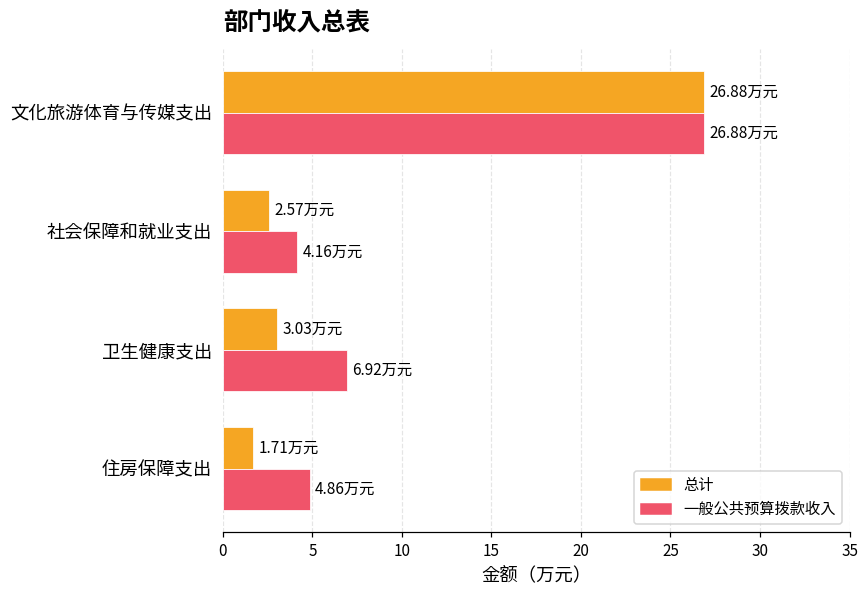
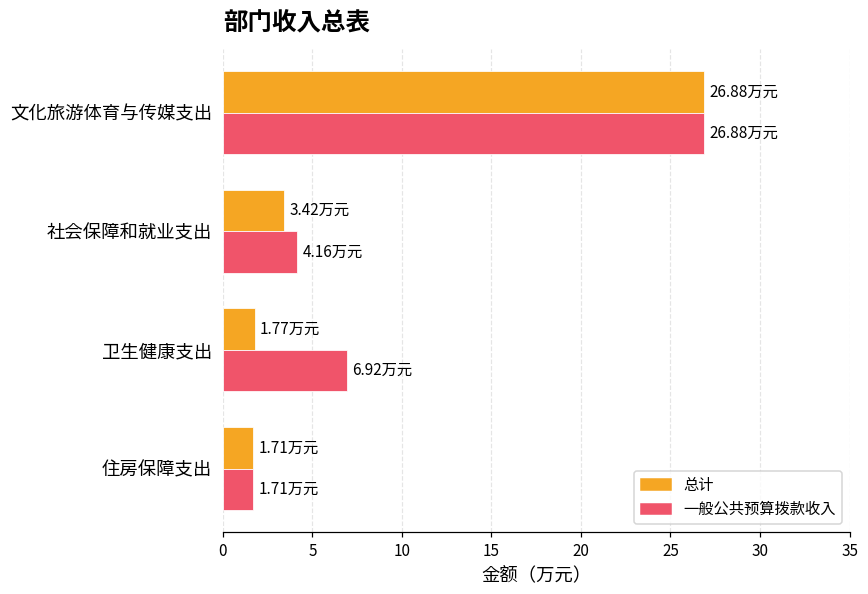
  {
    "总计": {
      "文化旅游体育与传媒支出": 26.88,
-     "社会保障和就业支出": 2.57,
-     "卫生健康支出": 3.03,
+     "社会保障和就业支出": 3.42,
+     "卫生健康支出": 1.77,
      "住房保障支出": 1.71
    },
    "一般公共预算拨款收入": {
      "文化旅游体育与传媒支出": 26.88,
      "社会保障和就业支出": 4.16,
      "卫生健康支出": 6.92,
-     "住房保障支出": 4.86
+     "住房保障支出": 1.71
    }
  }
